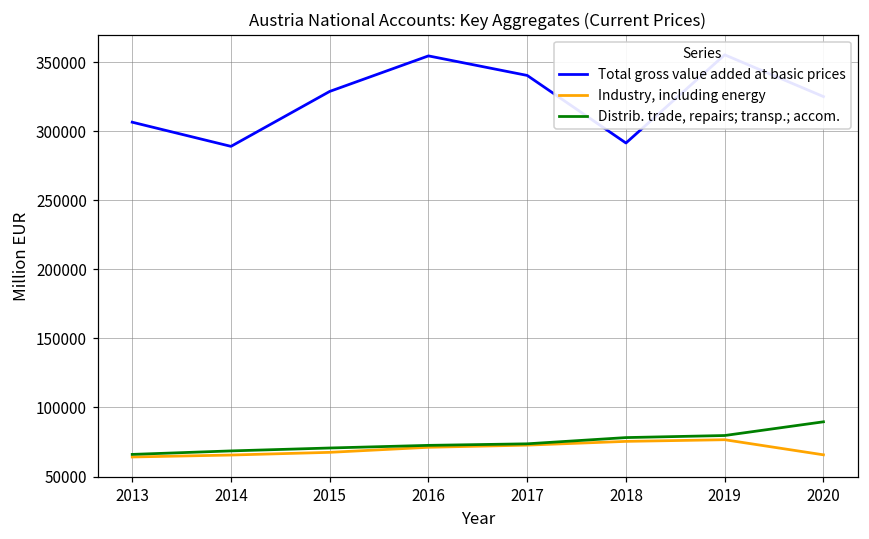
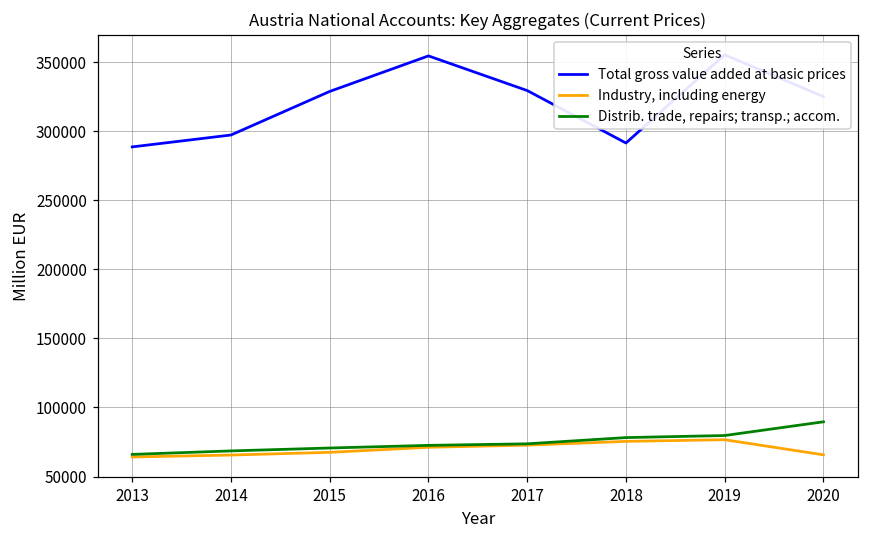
  {
    "Total gross value added at basic prices": {
-     "2013": 307000,
-     "2014": 289000,
+     "2013": 289000,
+     "2014": 297000,
      "2015": 329000,
      "2016": 355000,
-     "2017": 340000,
+     "2017": 329000,
      "2018": 291000
    },
    "Industry, including energy": {
      "2014": 66000,
      "2015": 67000,
      "2018": 75000,
      "2019": 77000,
      "2020": 66000
    },
    "Distrib. trade, repairs; transp.; accom.": {
      "2014": 69000,
      "2015": 71000,
      "2018": 78000,
      "2019": 80000,
      "2020": 90000
    }
  }
